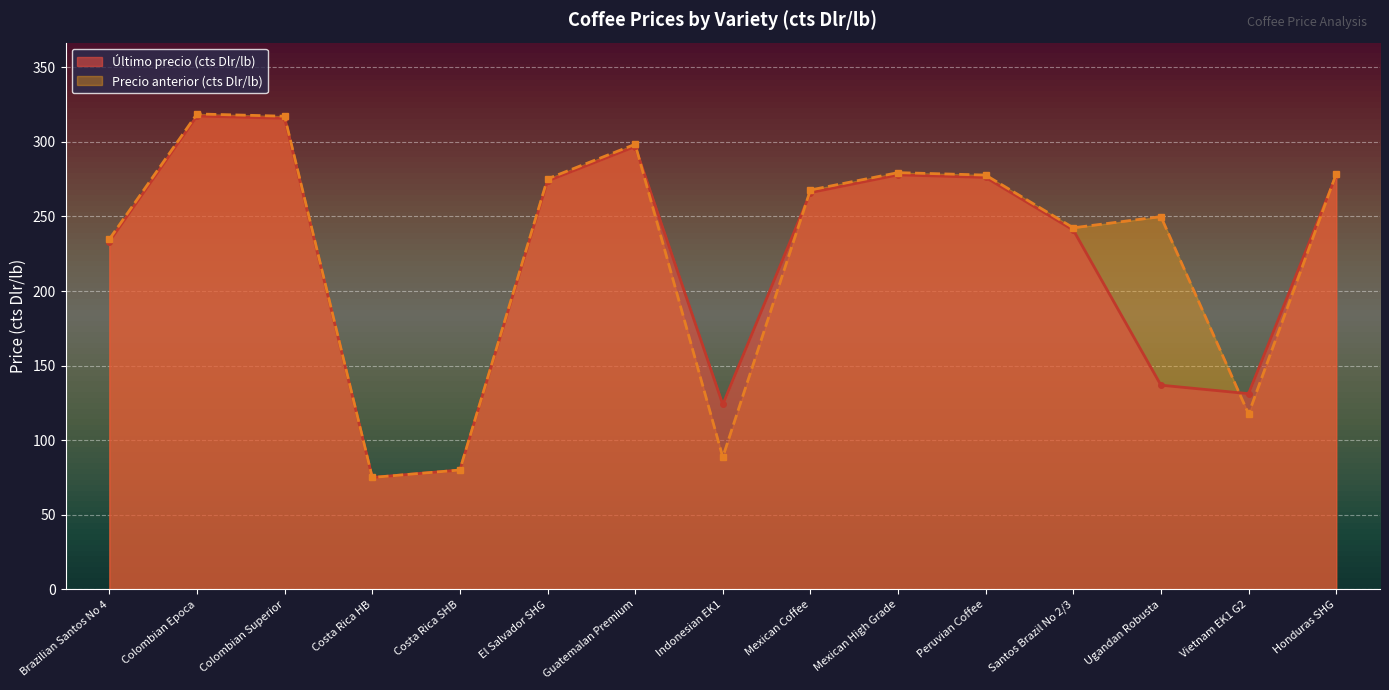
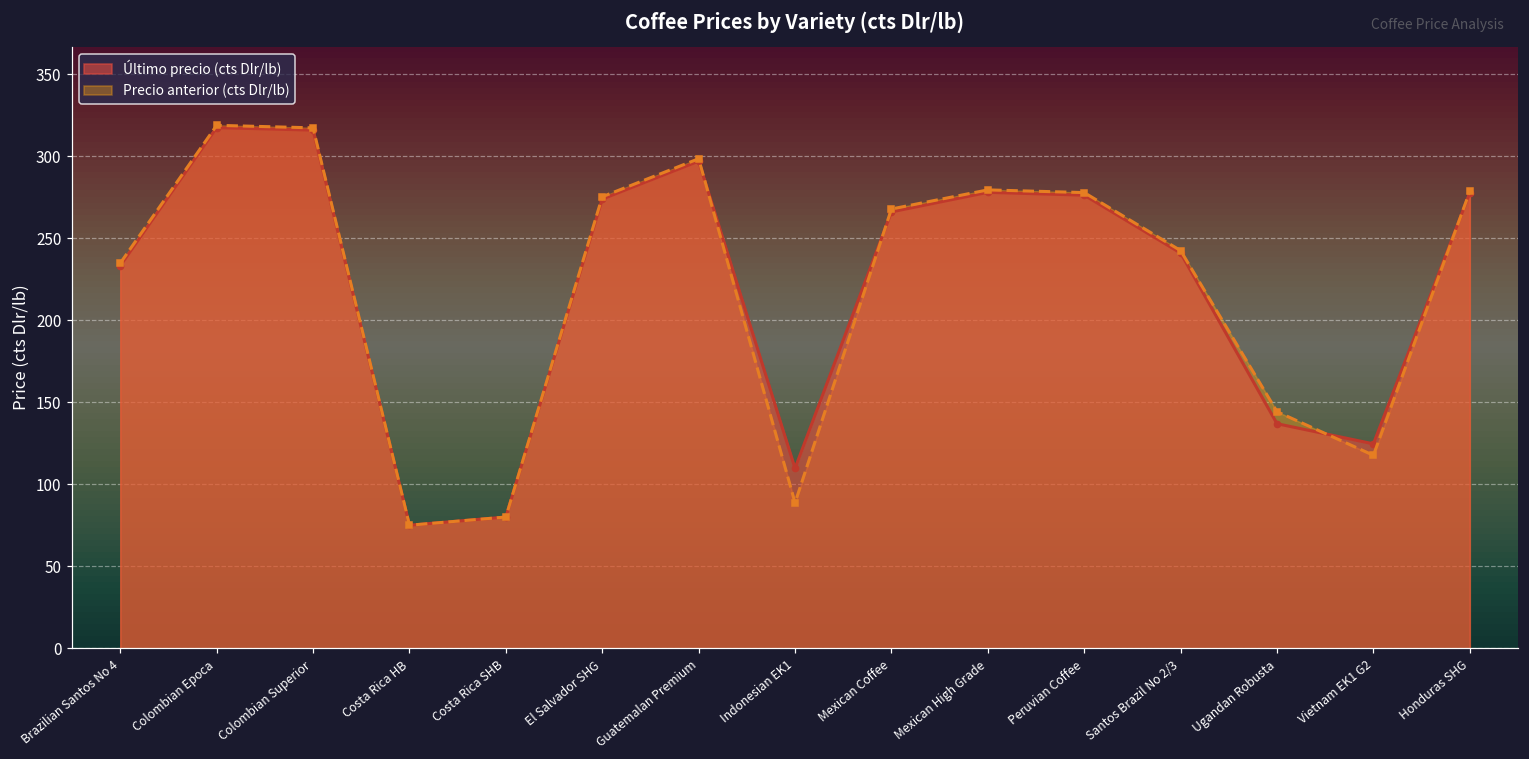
  {
    "Último precio (cts Dlr/lb)": {
-     "Indonesian EK1": 124,
+     "Indonesian EK1": 110,
      "Mexican Coffee": 266,
      "Ugandan Robusta": 137,
-     "Vietnam EK1 G2": 131
+     "Vietnam EK1 G2": 125
    },
    "Precio anterior (cts Dlr/lb)": {
      "Indonesian EK1": 89,
      "Mexican Coffee": 268,
-     "Ugandan Robusta": 250,
+     "Ugandan Robusta": 144,
      "Vietnam EK1 G2": 118
    }
  }
